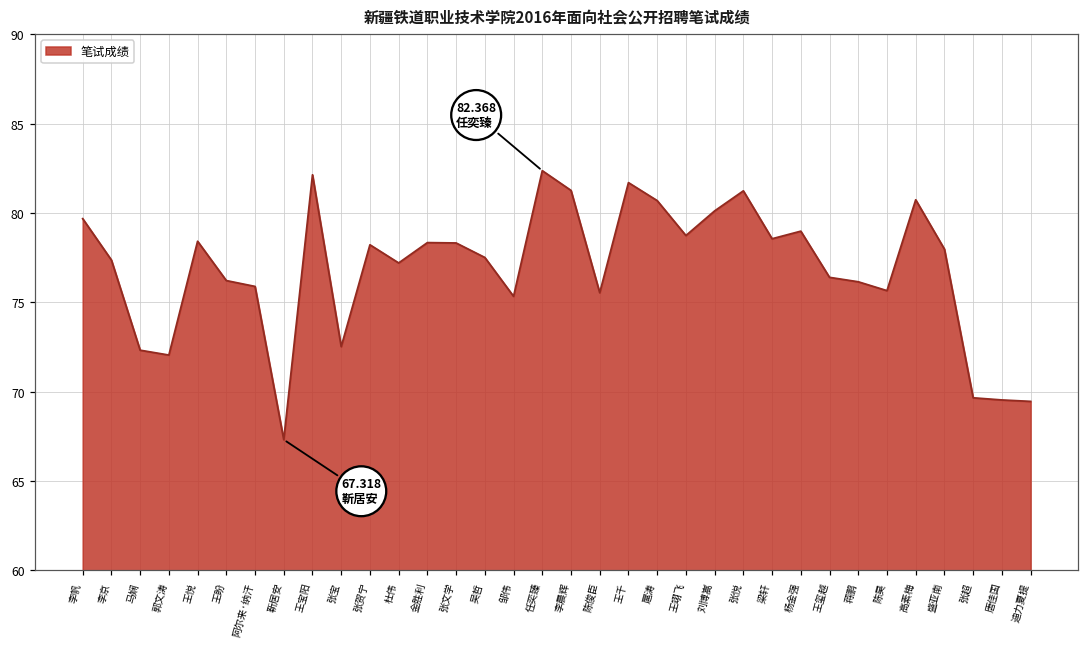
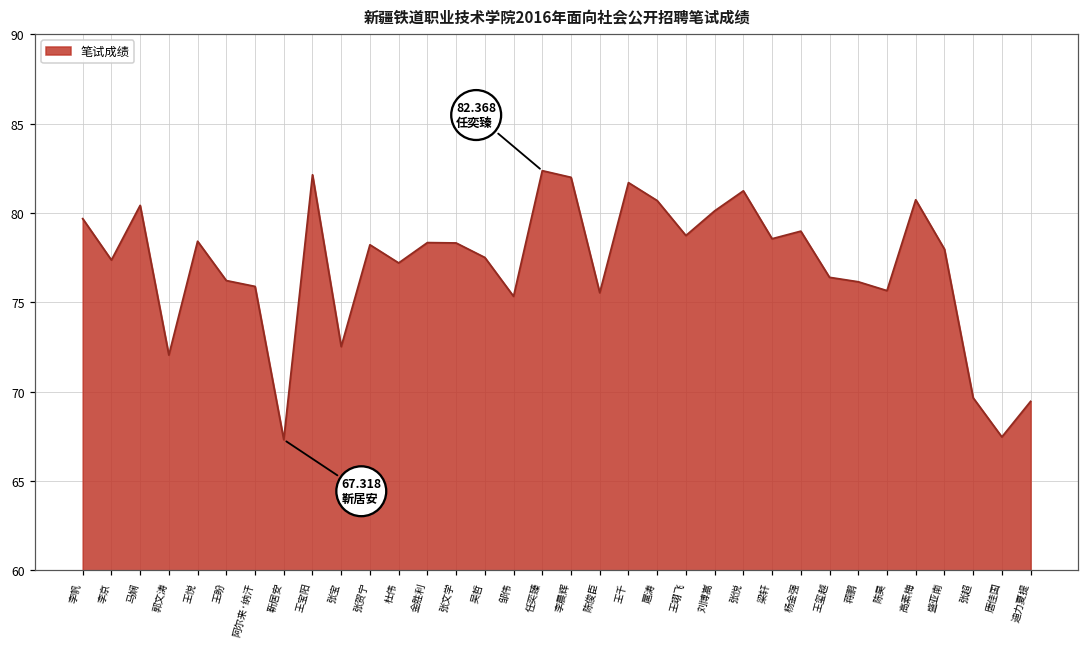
  {
    "李帆": 79.7,
    "李京": 77.4,
-   "马娴": 72.3,
+   "马娴": 80.4,
    "郭文涛": 72.1,
    "王悦": 78.4,
    "王盼": 76.2,
    "阿尔来·纳汗": 75.9,
    "王宝阳": 82.1,
    "张宝": 72.5,
    "张贺宁": 78.2,
    "杜伟": 77.2,
    "金胜利": 78.3,
    "张文学": 78.3,
    "吴哲": 77.5,
    "邹伟": 75.3,
-   "李晨辉": 81.3,
+   "李晨辉": 82.0,
    "陈俊臣": 75.5,
    "王千": 81.7,
    "扈涛": 80.7,
    "王翊飞": 78.7,
    "刘博嵩": 80.1,
    "张悦": 81.2,
    "梁轩": 78.6,
    "杨金强": 79.0,
    "王玺越": 76.4,
    "蒋鹏": 76.2,
    "陈昊": 75.7,
    "高素梅": 80.7,
    "盛亚南": 78.0,
    "张超": 69.7,
-   "唐佳国": 69.5,
+   "唐佳国": 67.5,
    "迪力夏提": 69.5
  }
